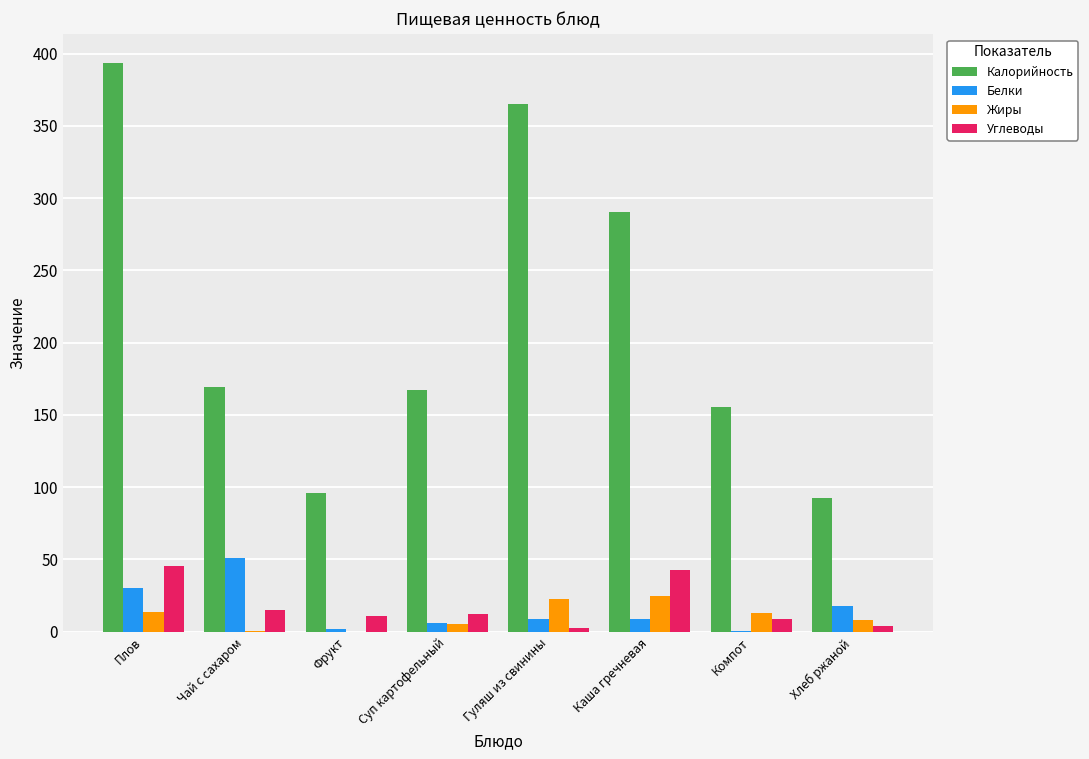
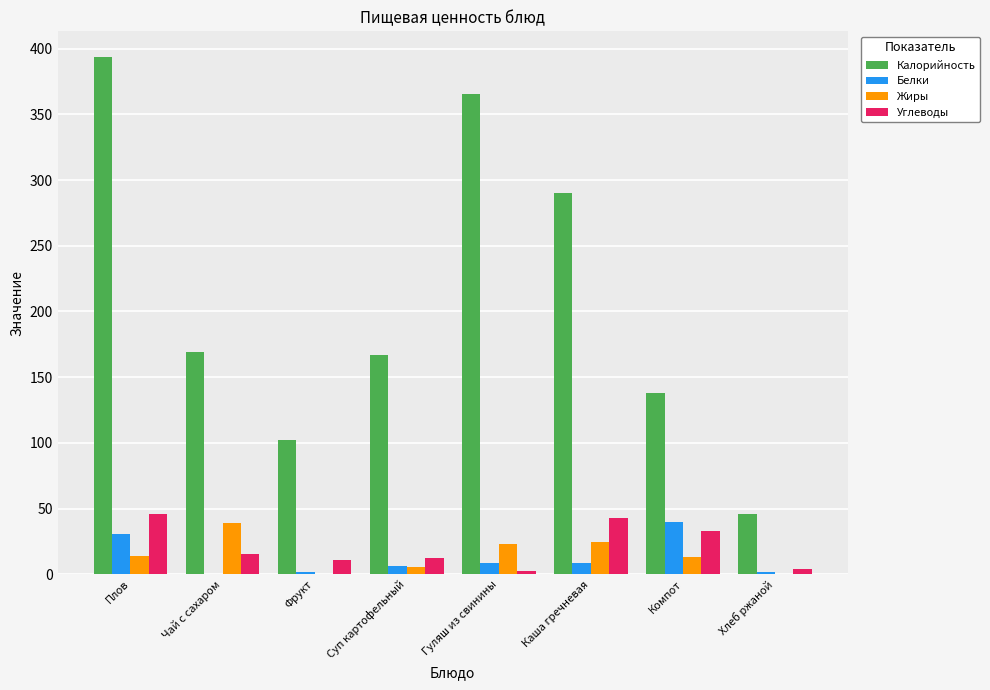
  {
    "Калорийность": {
      "Плов": 394,
      "Чай с сахаром": 169,
-     "Фрукт": 96,
+     "Фрукт": 102,
      "Суп картофельный": 167,
      "Гуляш из свинины": 365,
      "Каша гречневая": 291,
-     "Компот": 155,
-     "Хлеб ржаной": 93
+     "Компот": 138,
+     "Хлеб ржаной": 46
    },
    "Белки": {
      "Плов": 30,
-     "Чай с сахаром": 51,
+     "Чай с сахаром": 0,
      "Суп картофельный": 6,
      "Гуляш из свинины": 9,
      "Каша гречневая": 9,
-     "Компот": 0,
-     "Хлеб ржаной": 18
+     "Компот": 40,
+     "Хлеб ржаной": 1
    },
    "Жиры": {
      "Плов": 14,
-     "Чай с сахаром": 0,
+     "Чай с сахаром": 39,
      "Фрукт": 0,
      "Суп картофельный": 6,
      "Гуляш из свинины": 23,
      "Каша гречневая": 24,
      "Компот": 13,
-     "Хлеб ржаной": 8
+     "Хлеб ржаной": 0
    },
    "Углеводы": {
      "Плов": 46,
      "Чай с сахаром": 15,
      "Фрукт": 11,
      "Суп картофельный": 12,
      "Гуляш из свинины": 2,
      "Каша гречневая": 43,
-     "Компот": 9,
+     "Компот": 33,
      "Хлеб ржаной": 4
    }
  }
